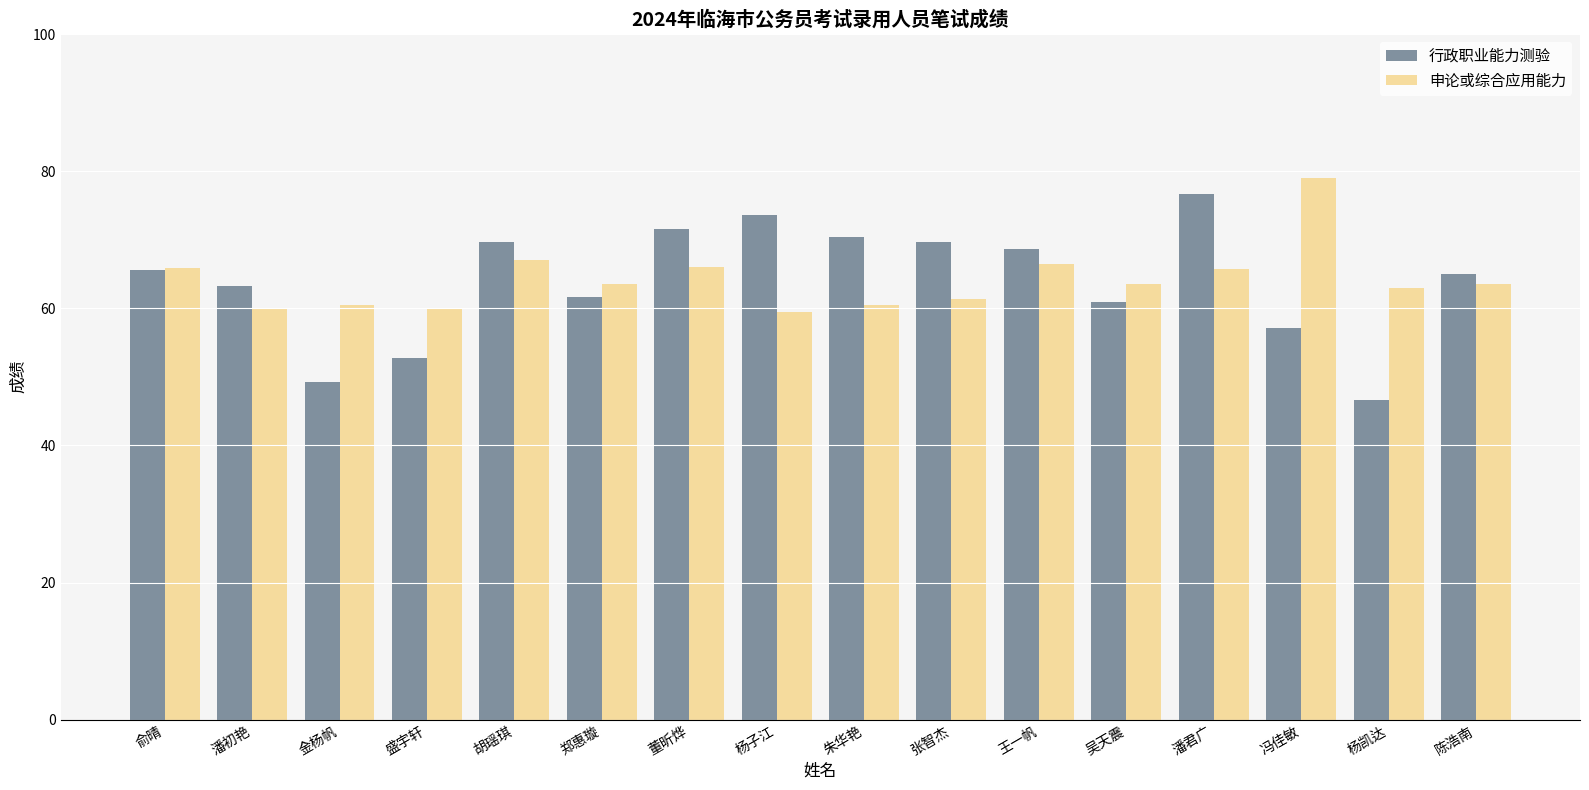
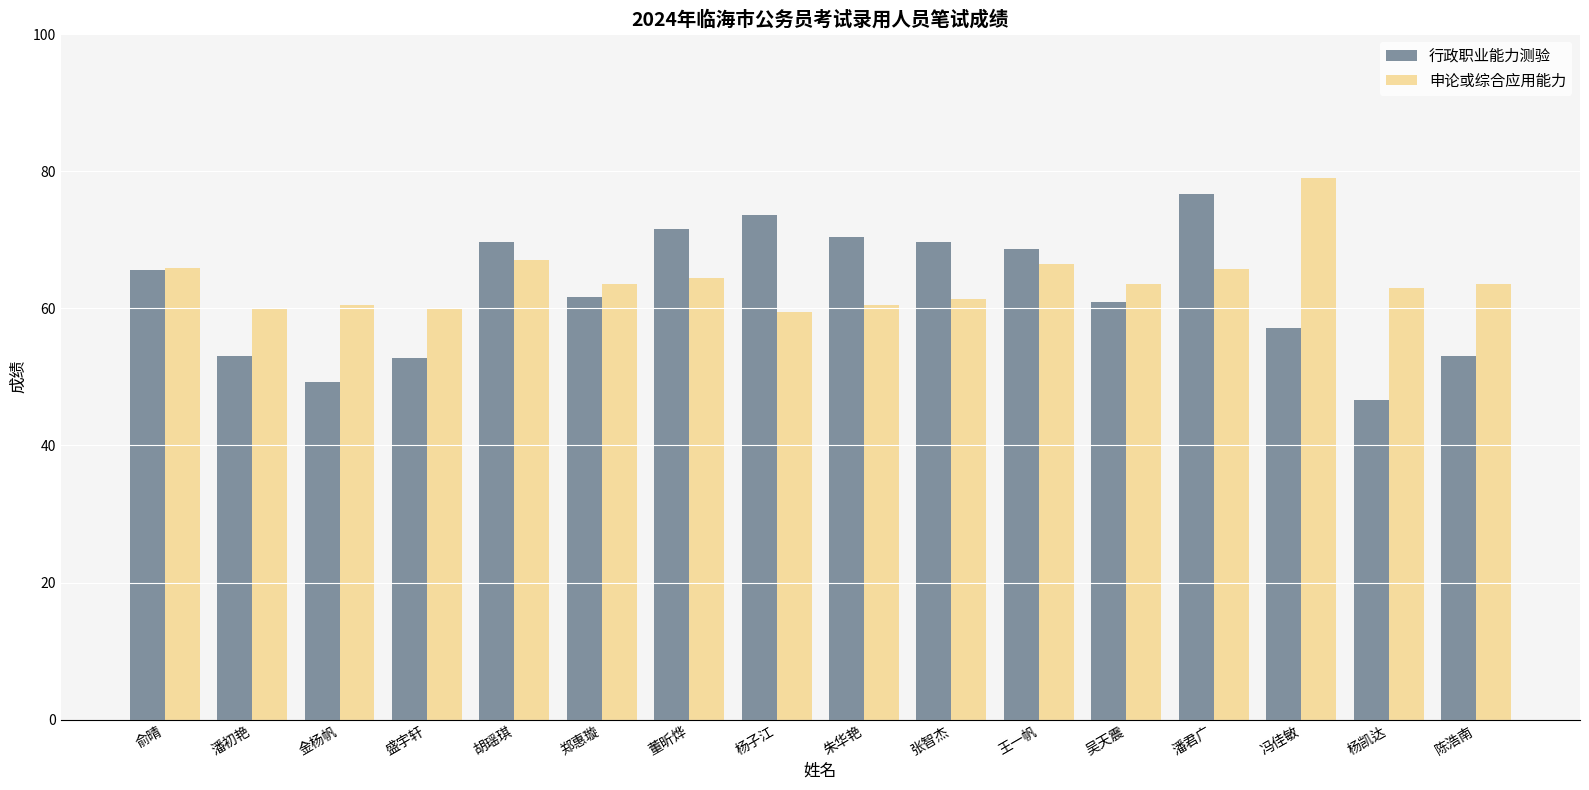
  {
    "行政职业能力测验": {
      "俞晴": 66,
-     "潘初艳": 63,
+     "潘初艳": 53,
      "金杨帆": 49,
      "盛宇轩": 53,
      "胡瑶琪": 70,
      "郑惠璇": 62,
      "董昕烨": 72,
      "杨子江": 74,
      "朱华艳": 70,
      "张智杰": 70,
      "王一帆": 69,
      "吴天震": 61,
      "潘君广": 77,
      "冯佳敏": 57,
      "杨凯达": 47,
-     "陈浩南": 65
+     "陈浩南": 53
    },
    "申论或综合应用能力": {
      "俞晴": 66,
      "潘初艳": 60,
      "金杨帆": 61,
      "盛宇轩": 60,
      "胡瑶琪": 67,
      "郑惠璇": 64,
-     "董昕烨": 66,
+     "董昕烨": 64,
      "杨子江": 60,
      "朱华艳": 61,
      "张智杰": 61,
      "王一帆": 67,
      "吴天震": 64,
      "潘君广": 66,
      "冯佳敏": 79,
      "杨凯达": 63,
      "陈浩南": 64
    }
  }
